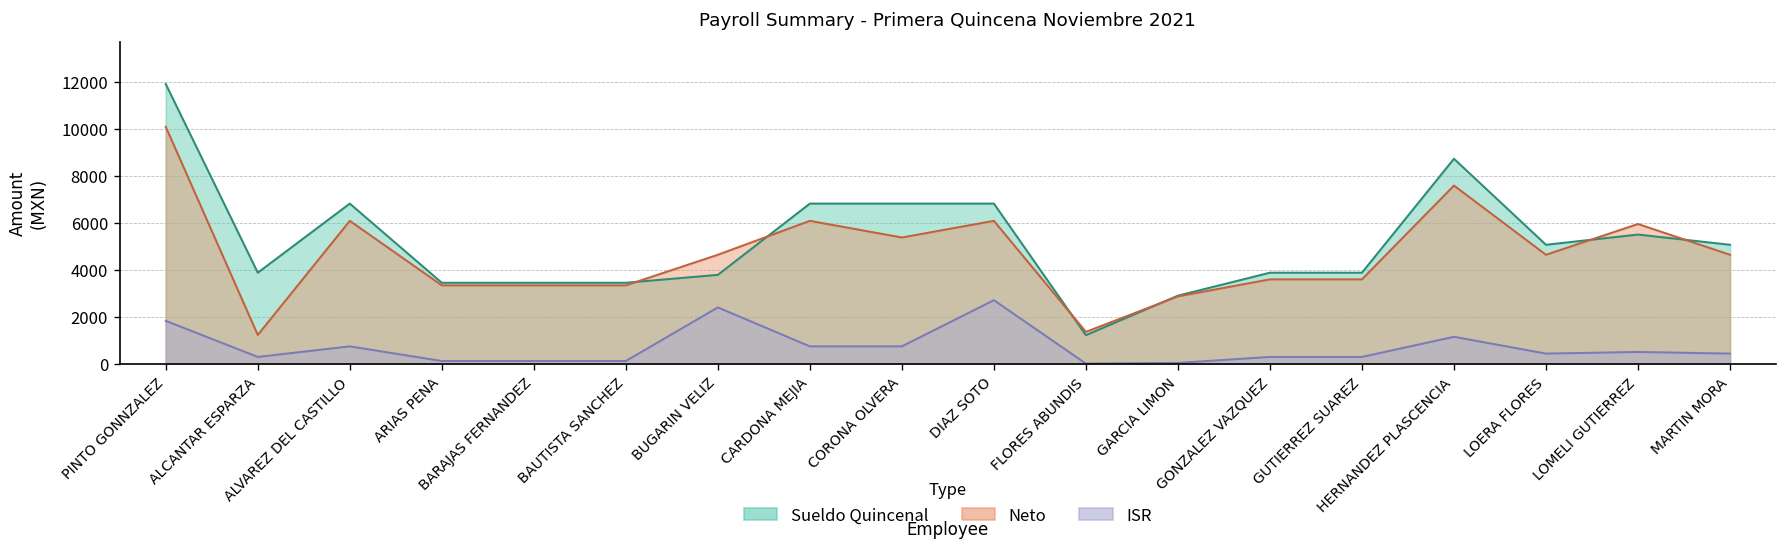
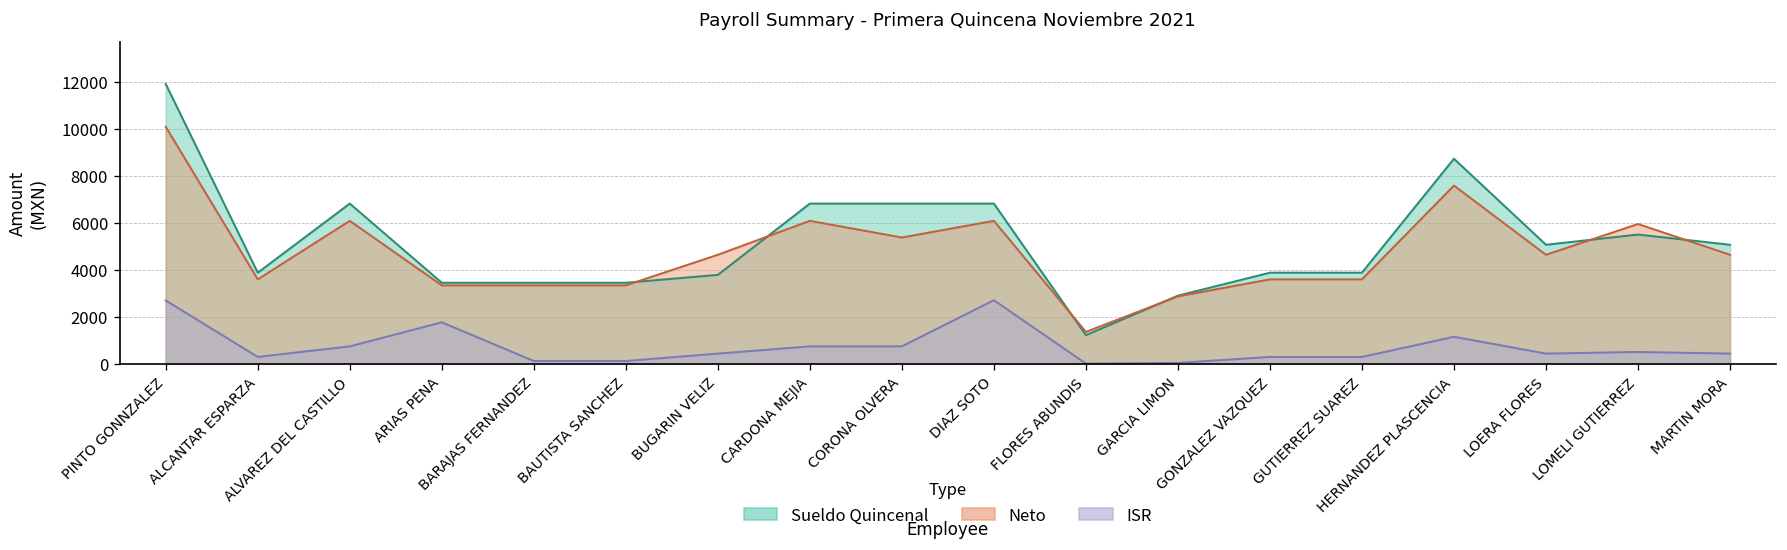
  {
    "Sueldo Quincenal": {
      "PINTO GONNZALEZ": 11900,
      "ALCANTAR ESPARZA": 3900,
      "ALVAREZ DEL CASTILLO": 6800,
      "BUGARIN VELIZ": 3800,
      "CARDONA MEJIA": 6800,
      "CORONA OLVERA": 6800,
      "DIAZ SOTO": 6800,
      "FLORES ABUNDIS": 1200,
      "GONZALEZ VAZQUEZ": 3900,
      "GUTIERREZ SUAREZ": 3900,
      "HERNANDEZ PLASCENCIA": 8700,
      "LOERA FLORES": 5100,
      "LOMELI GUTIERREZ": 5500,
      "MARTIN MORA": 5100
    },
    "Neto": {
      "PINTO GONNZALEZ": 10100,
-     "ALCANTAR ESPARZA": 1200,
+     "ALCANTAR ESPARZA": 3600,
      "ALVAREZ DEL CASTILLO": 6100,
      "BUGARIN VELIZ": 4600,
      "CARDONA MEJIA": 6100,
      "CORONA OLVERA": 5400,
      "DIAZ SOTO": 6100,
      "FLORES ABUNDIS": 1400,
      "GONZALEZ VAZQUEZ": 3600,
      "GUTIERREZ SUAREZ": 3600,
      "HERNANDEZ PLASCENCIA": 7600,
      "LOERA FLORES": 4600,
      "LOMELI GUTIERREZ": 5900,
      "MARTIN MORA": 4600
    },
    "ISR": {
-     "PINTO GONNZALEZ": 1800,
+     "PINTO GONNZALEZ": 2700,
      "ALCANTAR ESPARZA": 300,
      "ALVAREZ DEL CASTILLO": 700,
-     "ARIAS PENA": 100,
+     "ARIAS PENA": 1800,
      "BARAJAS FERNANDEZ": 100,
      "BAUTISTA SANCHEZ": 100,
-     "BUGARIN VELIZ": 2400,
+     "BUGARIN VELIZ": 400,
      "CARDONA MEJIA": 700,
      "CORONA OLVERA": 700,
      "DIAZ SOTO": 2700,
      "FLORES ABUNDIS": 0,
      "GARCIA LIMON": 0,
      "GONZALEZ VAZQUEZ": 300,
      "GUTIERREZ SUAREZ": 300,
      "HERNANDEZ PLASCENCIA": 1100,
      "LOERA FLORES": 400,
      "LOMELI GUTIERREZ": 500,
      "MARTIN MORA": 400
    }
  }
